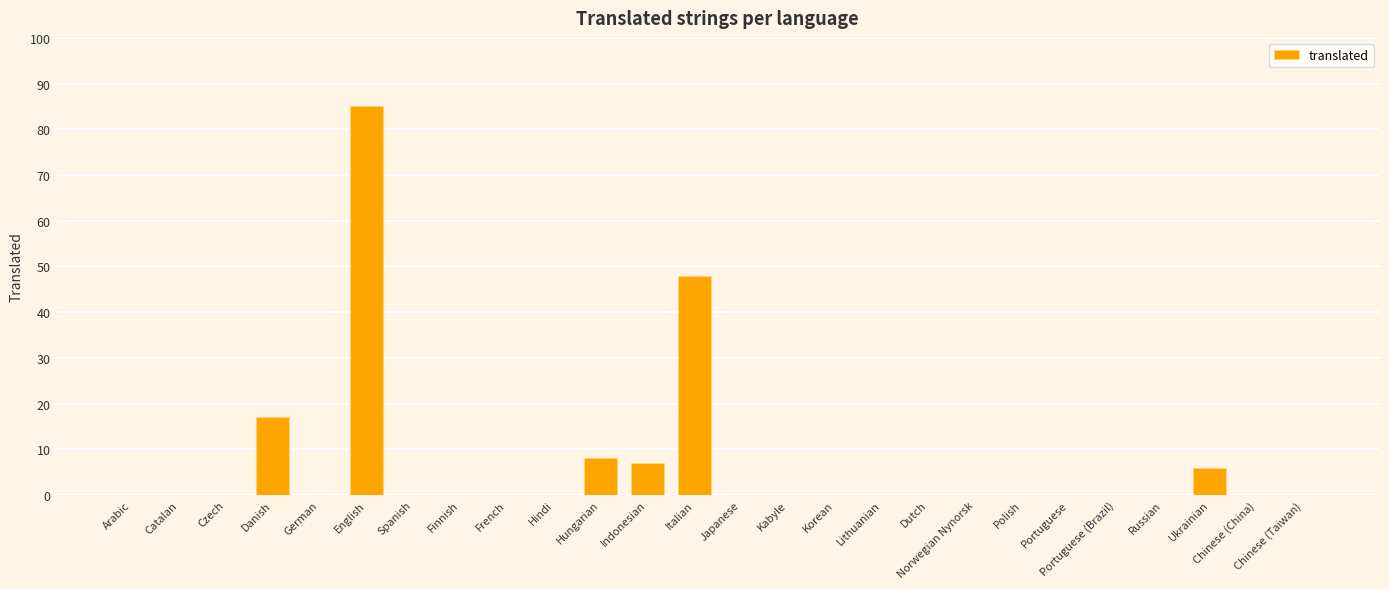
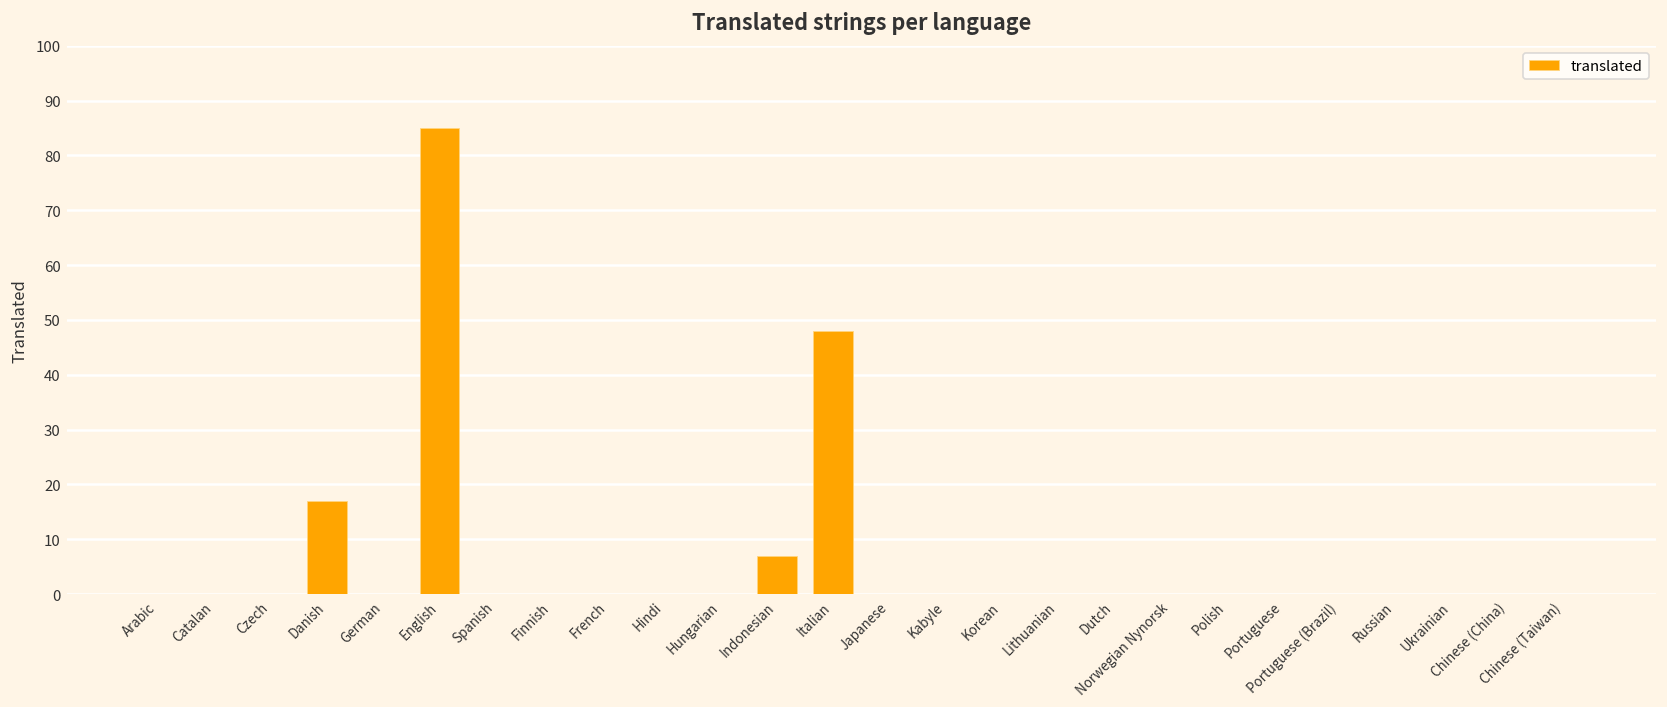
  {
    "Arabic": 0,
    "Catalan": 0,
    "Czech": 0,
    "Danish": 17,
    "German": 0,
    "English": 85,
    "Spanish": 0,
    "Finnish": 0,
    "French": 0,
    "Hindi": 0,
-   "Hungarian": 8,
+   "Hungarian": 0,
    "Indonesian": 7,
    "Italian": 48,
    "Japanese": 0,
    "Kabyle": 0,
    "Korean": 0,
    "Lithuanian": 0,
    "Dutch": 0,
    "Norwegian Nynorsk": 0,
    "Polish": 0,
    "Portuguese": 0,
    "Portuguese (Brazil)": 0,
    "Russian": 0,
-   "Ukrainian": 6,
+   "Ukrainian": 0,
    "Chinese (China)": 0,
    "Chinese (Taiwan)": 0
  }
